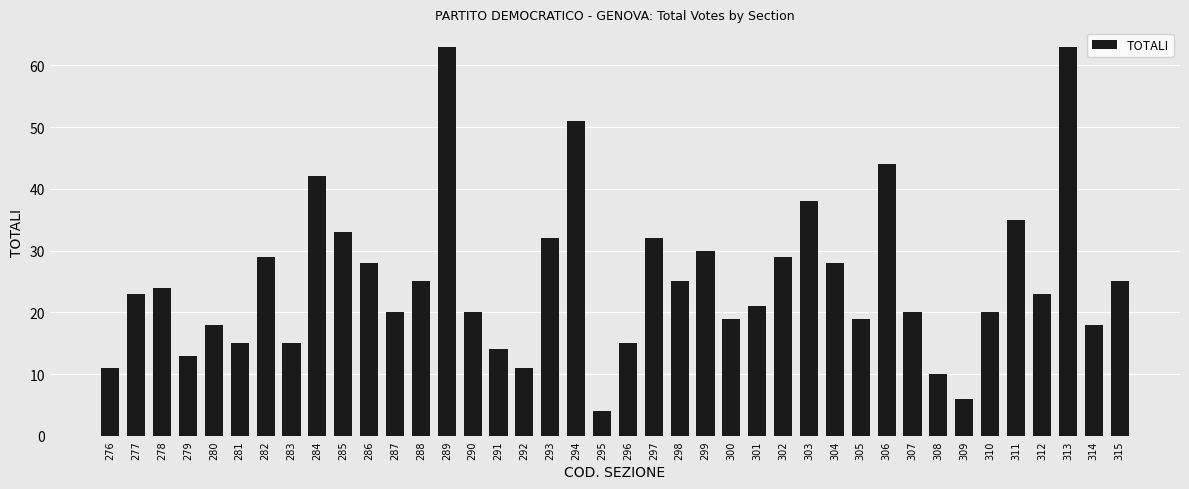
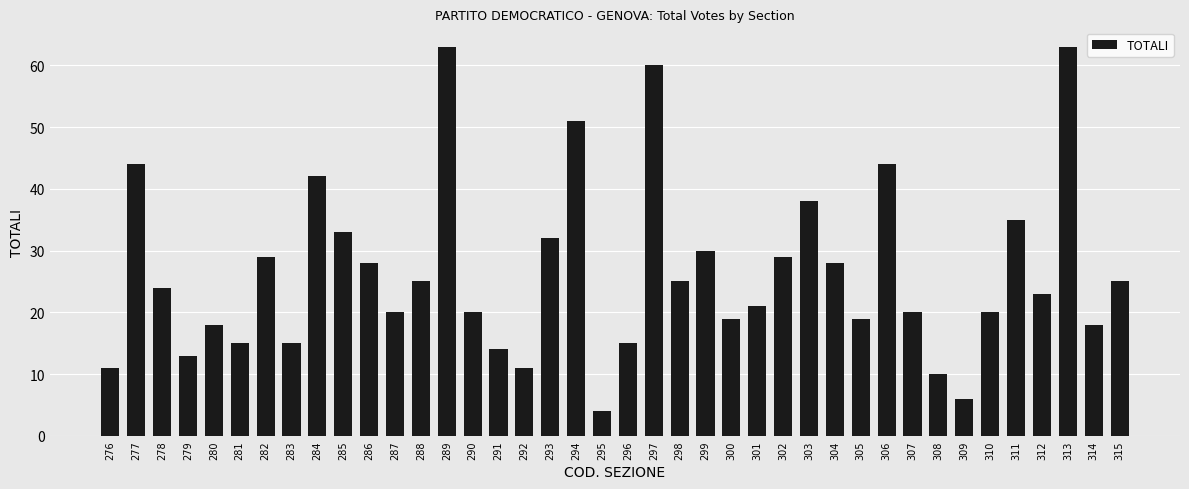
  {
    "276": 11,
-   "277": 23,
+   "277": 44,
    "278": 24,
    "279": 13,
    "280": 18,
    "281": 15,
    "282": 29,
    "283": 15,
    "284": 42,
    "285": 33,
    "286": 28,
    "287": 20,
    "288": 25,
    "289": 63,
    "290": 20,
    "291": 14,
    "292": 11,
    "293": 32,
    "294": 51,
    "295": 4,
    "296": 15,
-   "297": 32,
+   "297": 60,
    "298": 25,
    "299": 30,
    "300": 19,
    "301": 21,
    "302": 29,
    "303": 38,
    "304": 28,
    "305": 19,
    "306": 44,
    "307": 20,
    "308": 10,
    "309": 6,
    "310": 20,
    "311": 35,
    "312": 23,
    "313": 63,
    "314": 18,
    "315": 25
  }
